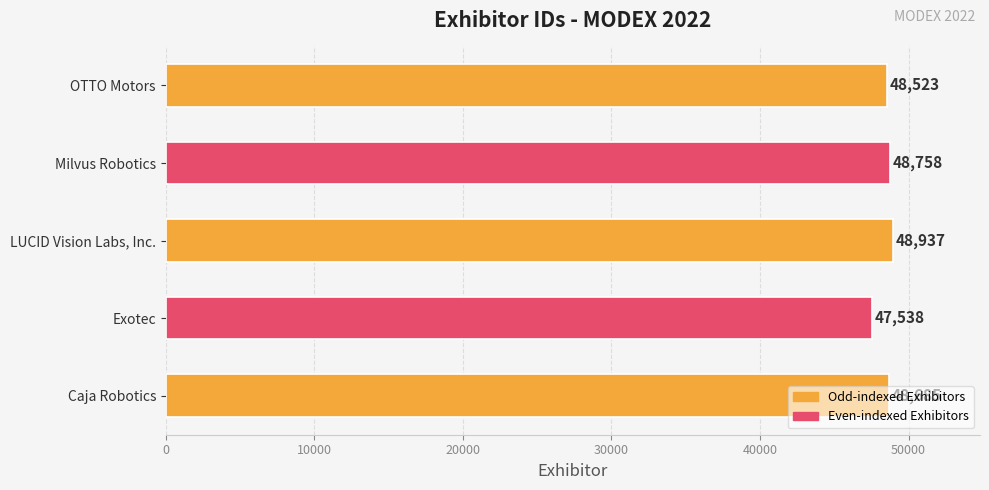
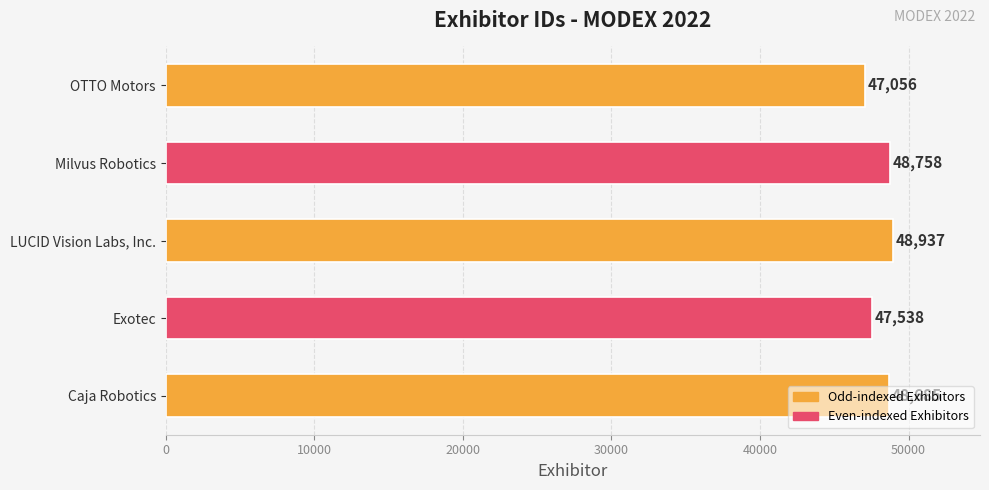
  {
-   "OTTO Motors": "48,523",
+   "OTTO Motors": "47,056",
    "Milvus Robotics": "48,758",
    "LUCID Vision Labs, Inc.": "48,937",
    "Exotec": "47,538"
  }
